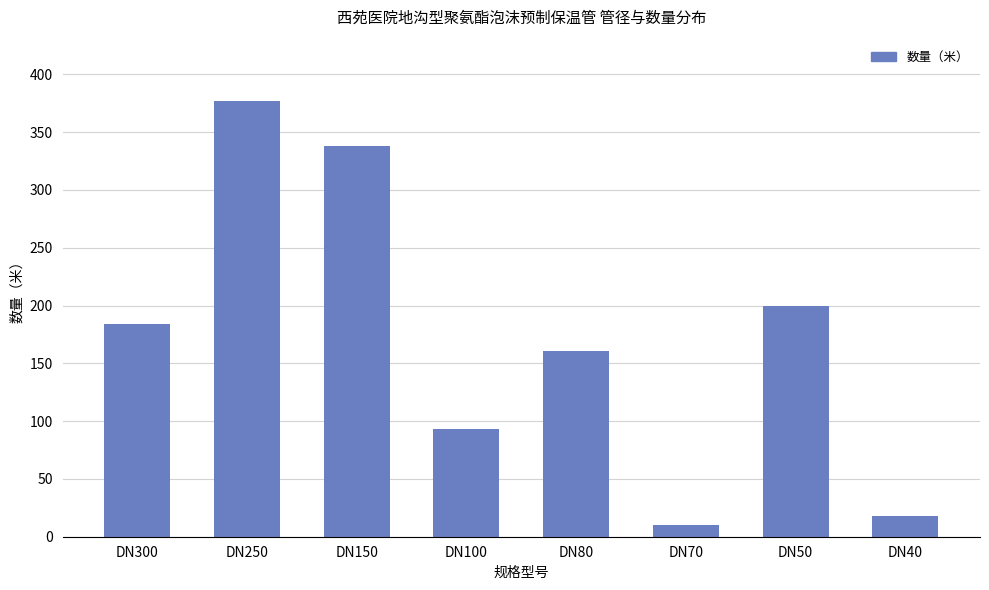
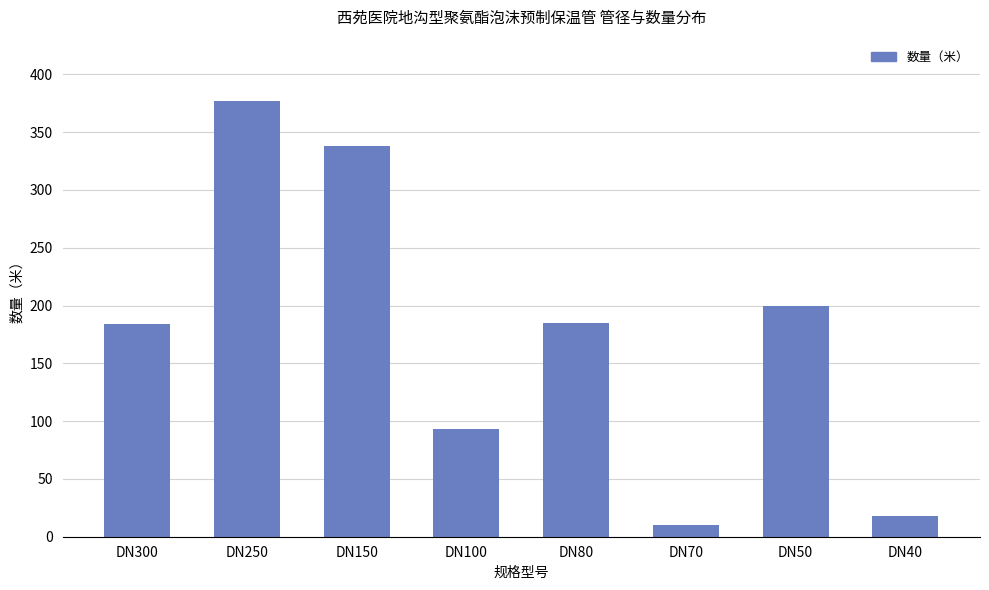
  {
    "DN300": 184,
    "DN250": 377,
    "DN150": 338,
    "DN100": 93,
-   "DN80": 161,
+   "DN80": 185,
    "DN70": 10,
    "DN50": 200,
    "DN40": 18
  }
